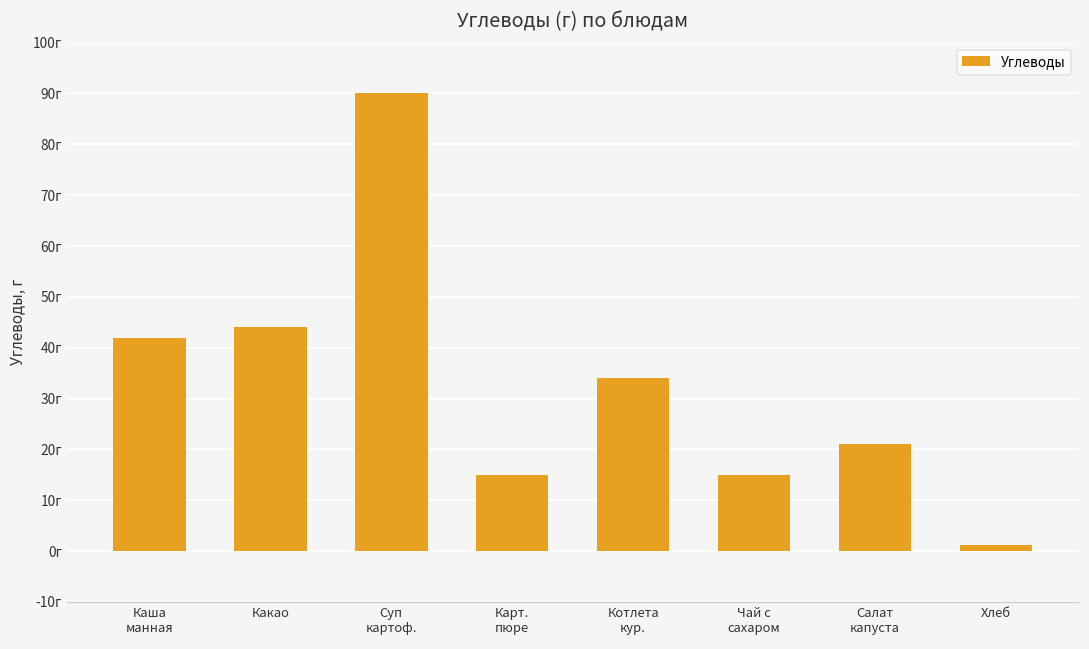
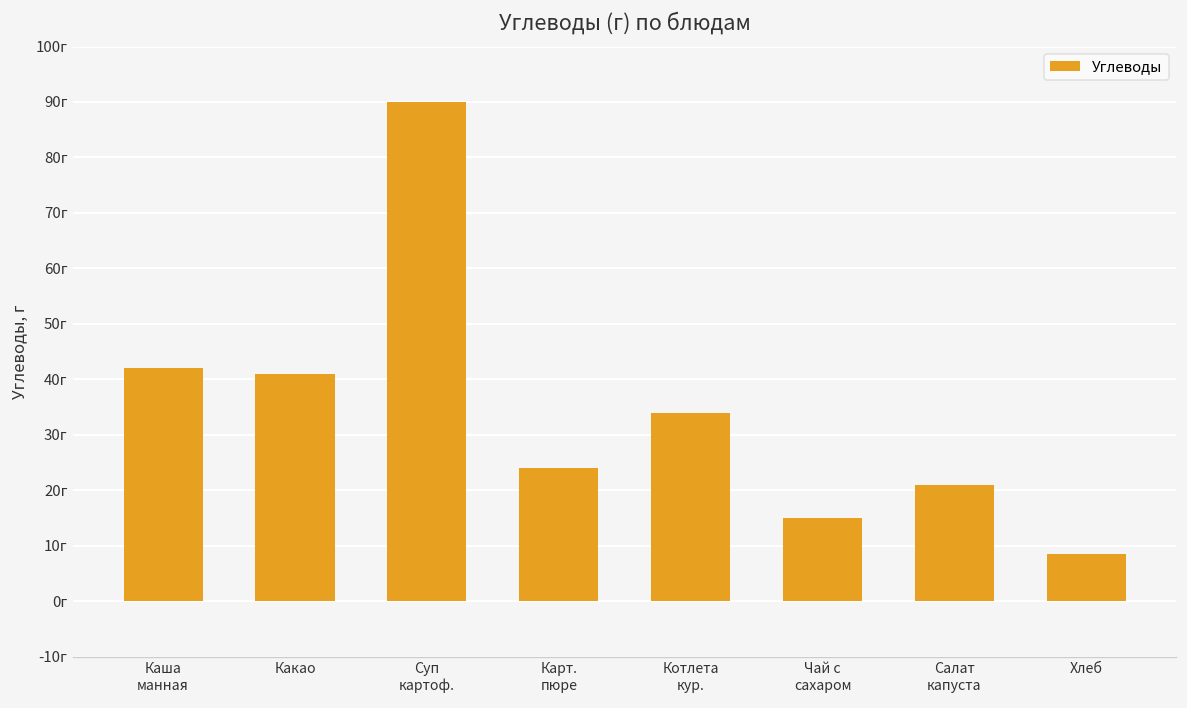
  {
    "Каша манная": "42г",
-   "Какао": "44г",
+   "Какао": "41г",
    "Суп картоф.": "90г",
-   "Карт. пюре": "15г",
+   "Карт. пюре": "24г",
    "Котлета кур.": "34г",
    "Чай с сахаром": "15г",
    "Салат капуста": "21г",
-   "Хлеб": "1г"
+   "Хлеб": "9г"
  }
